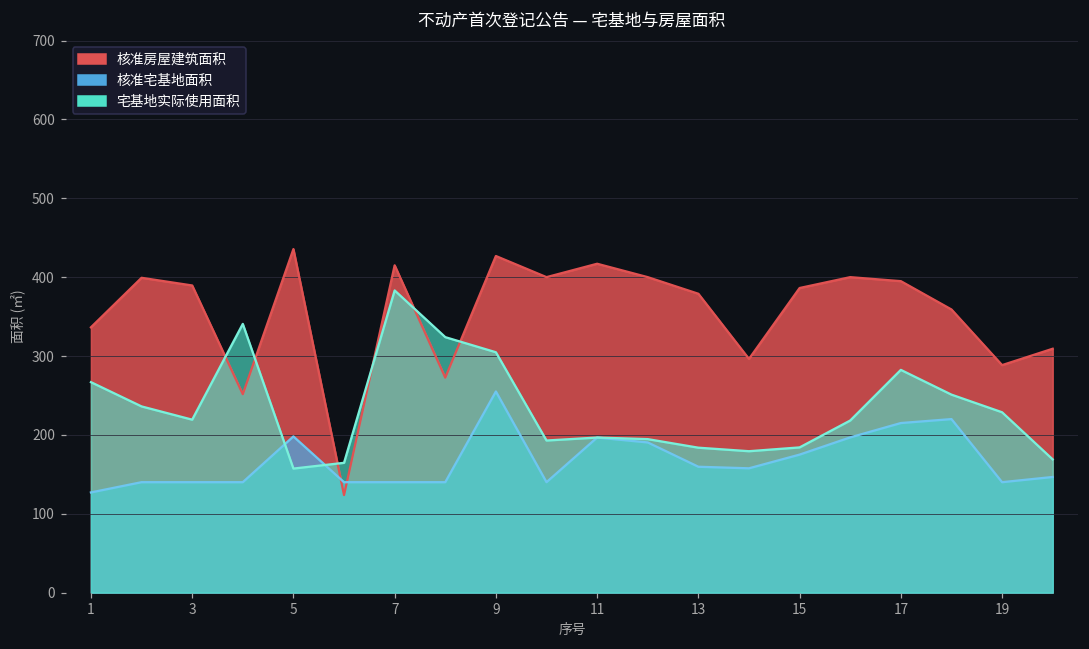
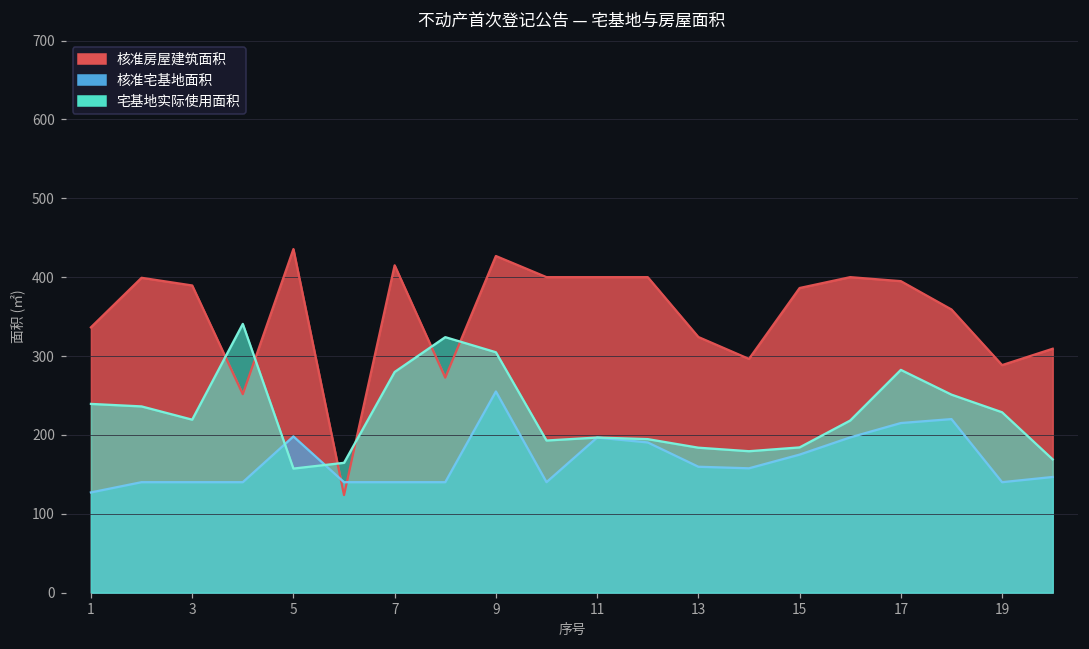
  {
    "核准房屋建筑面积": {
      "1": 340,
      "3": 390,
      "5": 440,
      "7": 420,
      "9": 430,
-     "11": 420,
-     "13": 380,
+     "11": 400,
+     "13": 320,
      "15": 390,
      "17": 390,
      "19": 290
    },
    "核准宅基地面积": {
      "1": 130,
      "3": 140,
      "5": 200,
      "7": 140,
      "9": 260,
      "13": 160,
      "15": 170,
      "17": 220,
      "19": 140
    },
    "宅基地实际使用面积": {
-     "1": 270,
+     "1": 240,
      "3": 220,
      "5": 160,
-     "7": 380,
+     "7": 280,
      "9": 300,
      "13": 180,
      "15": 180,
      "17": 280,
      "19": 230
    }
  }
